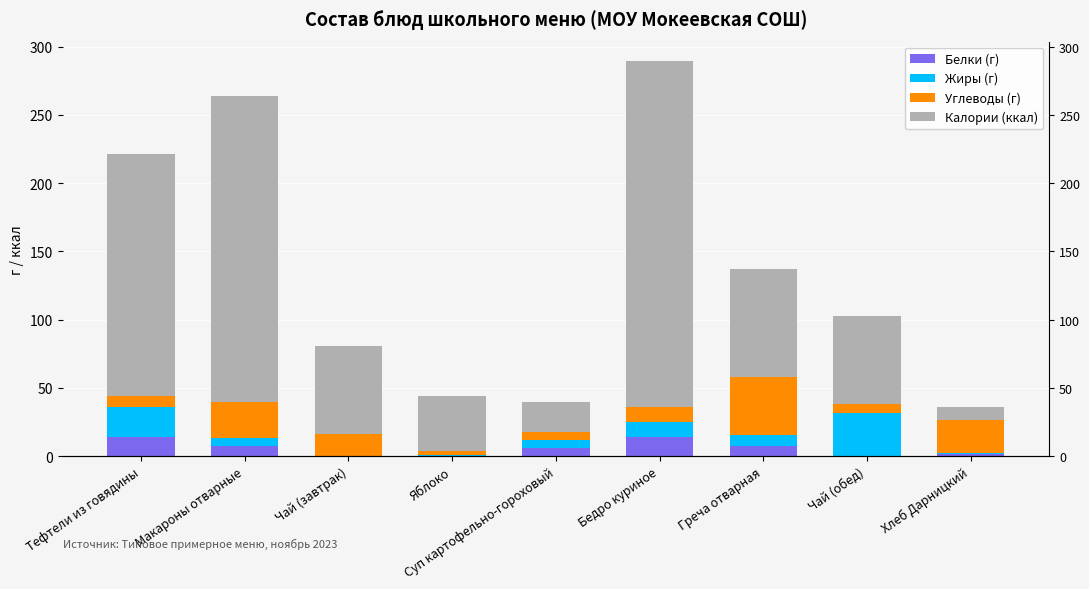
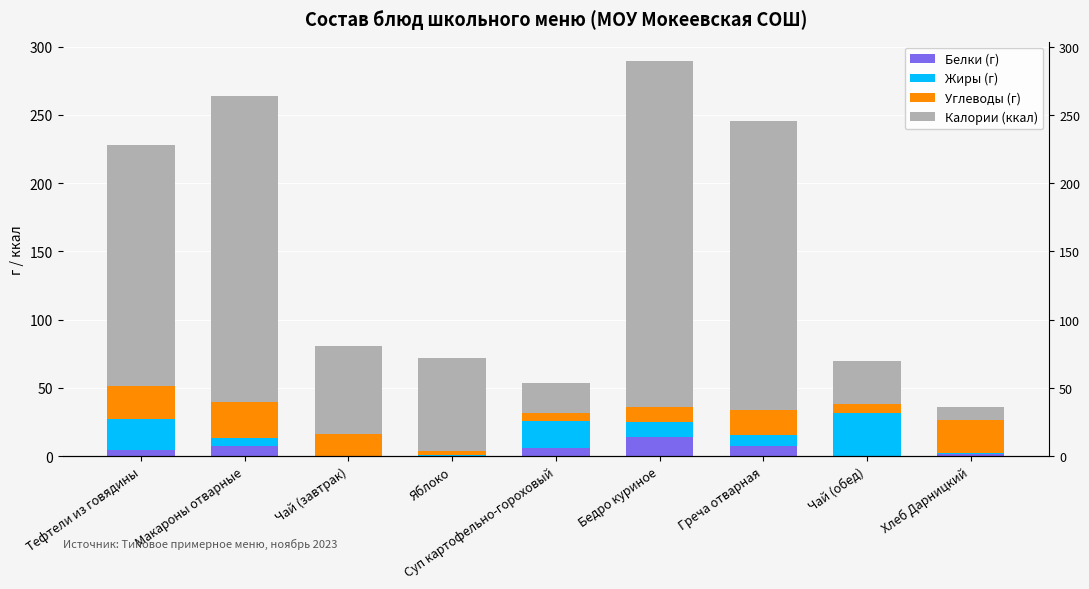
  {
    "Белки (г)": {
-     "Тефтели из говядины": 14,
+     "Тефтели из говядины": 5,
      "Макароны отварные": 7,
      "Суп картофельно-гороховый": 6,
      "Бедро куриное": 14,
      "Греча отварная": 8,
      "Хлеб Дарницкий": 2
    },
    "Жиры (г)": {
      "Тефтели из говядины": 22,
      "Макароны отварные": 6,
-     "Суп картофельно-гороховый": 6,
+     "Суп картофельно-гороховый": 20,
      "Бедро куриное": 11,
      "Греча отварная": 8,
      "Чай (обед)": 31
    },
    "Углеводы (г)": {
-     "Тефтели из говядины": 8,
+     "Тефтели из говядины": 24,
      "Макароны отварные": 26,
      "Чай (завтрак)": 16,
      "Яблоко": 3,
      "Суп картофельно-гороховый": 6,
      "Бедро куриное": 11,
-     "Греча отварная": 43,
+     "Греча отварная": 19,
      "Чай (обед)": 7,
      "Хлеб Дарницкий": 25
    },
    "Калории (ккал)": {
      "Тефтели из говядины": 177,
      "Макароны отварные": 225,
      "Чай (завтрак)": 64,
-     "Яблоко": 40,
+     "Яблоко": 69,
      "Суп картофельно-гороховый": 22,
      "Бедро куриное": 253,
-     "Греча отварная": 79,
-     "Чай (обед)": 64,
+     "Греча отварная": 212,
+     "Чай (обед)": 31,
      "Хлеб Дарницкий": 9
    }
  }
